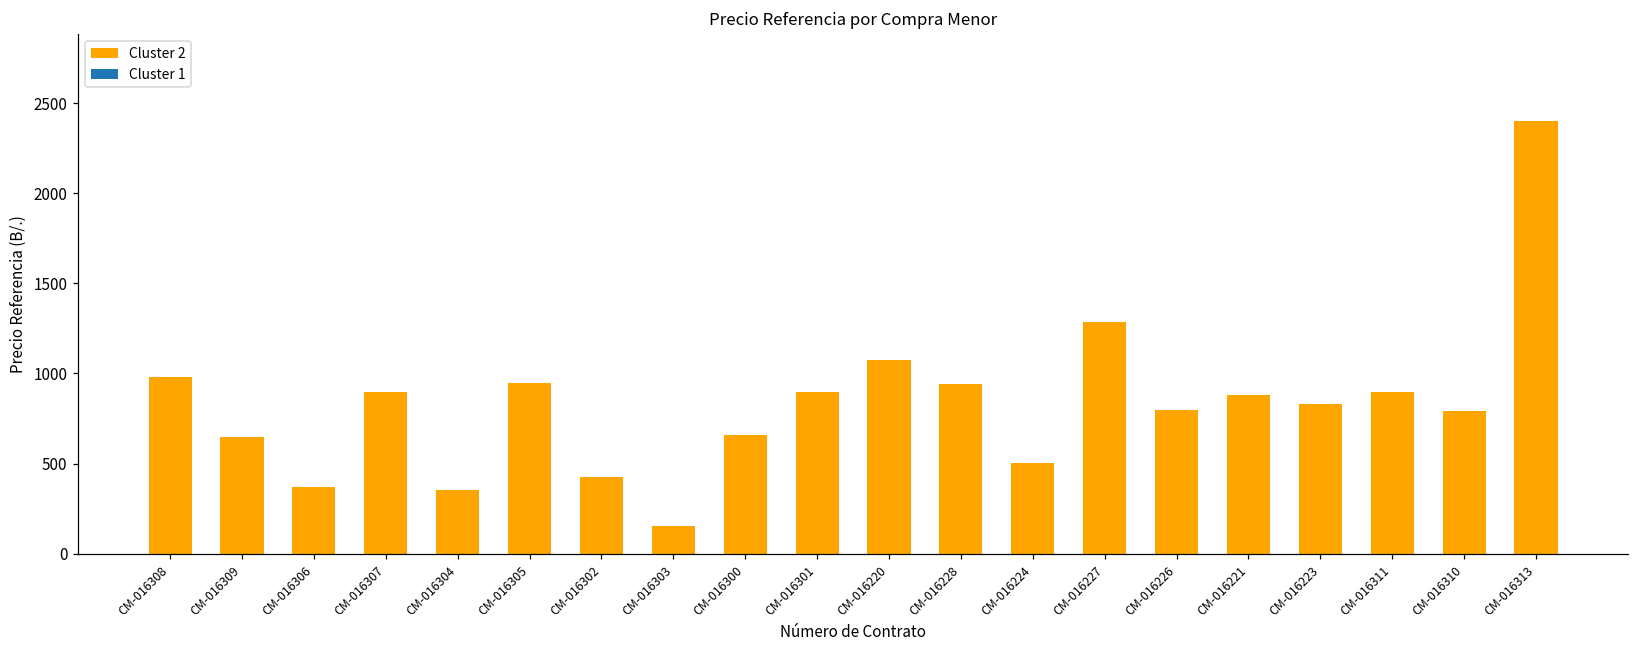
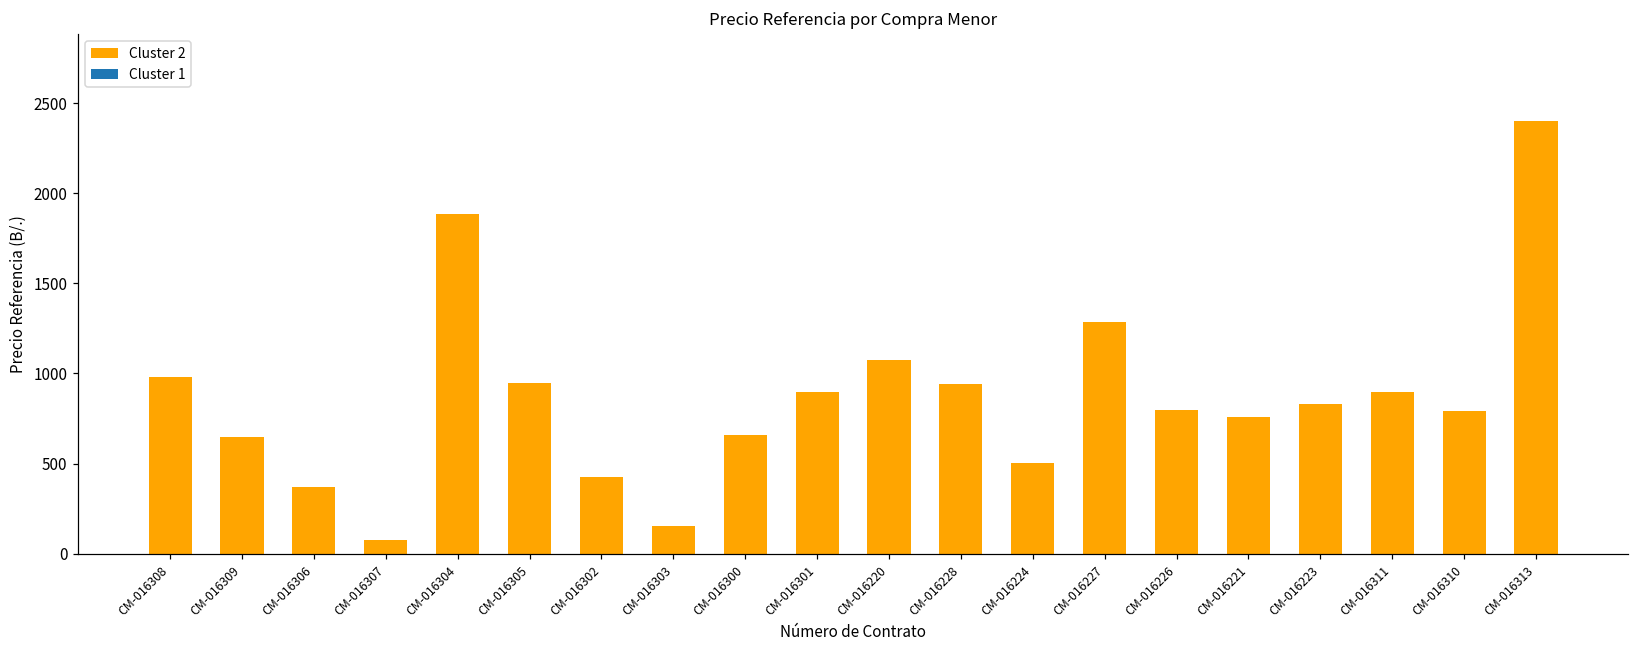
  {
    "CM-016308": 980,
    "CM-016309": 650,
    "CM-016306": 370,
-   "CM-016307": 900,
-   "CM-016304": 350,
+   "CM-016307": 70,
+   "CM-016304": 1890,
    "CM-016305": 950,
    "CM-016302": 430,
    "CM-016303": 150,
    "CM-016300": 660,
    "CM-016301": 900,
    "CM-016220": 1080,
    "CM-016228": 940,
    "CM-016224": 500,
    "CM-016227": 1280,
    "CM-016226": 800,
-   "CM-016221": 880,
+   "CM-016221": 760,
    "CM-016223": 830,
    "CM-016311": 900,
    "CM-016310": 790,
    "CM-016313": 2400
  }
